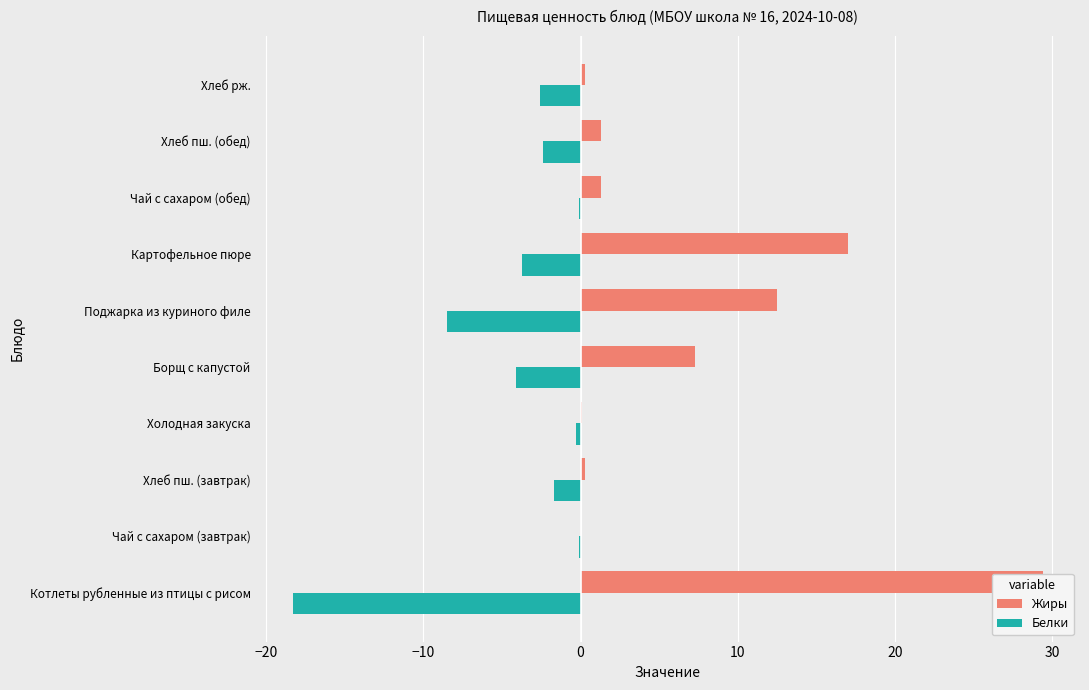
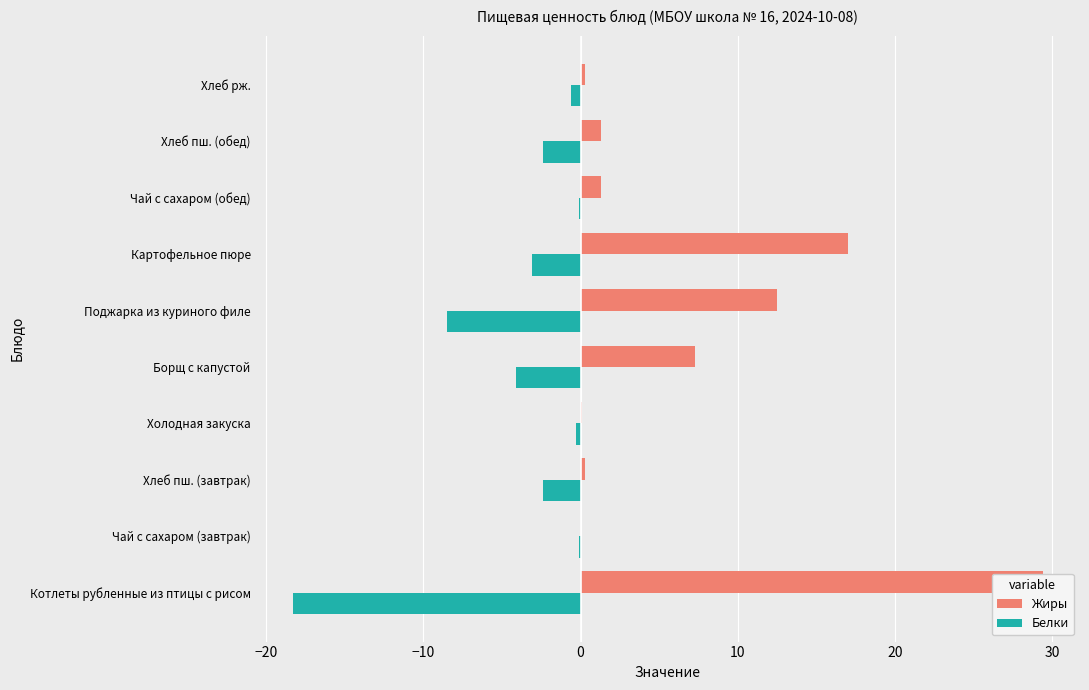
  {
    "Жиры": {
      "Хлеб рж.": 0.3,
      "Хлеб пш. (обед)": 1.3,
      "Чай с сахаром (обед)": 1.3,
      "Картофельное пюре": 17.0,
      "Поджарка из куриного филе": 12.5,
      "Борщ с капустой": 7.3,
      "Хлеб пш. (завтрак)": 0.3,
      "Чай с сахаром (завтрак)": 0.0
    },
    "Белки": {
-     "Хлеб рж.": -2.6,
+     "Хлеб рж.": -0.6,
      "Хлеб пш. (обед)": -2.4,
-     "Картофельное пюре": -3.7,
+     "Картофельное пюре": -3.1,
      "Поджарка из куриного филе": -8.5,
      "Борщ с капустой": -4.1,
      "Холодная закуска": -0.3,
-     "Хлеб пш. (завтрак)": -1.7,
+     "Хлеб пш. (завтрак)": -2.4,
      "Котлеты рубленные из птицы с рисом": -18.3
    }
  }
